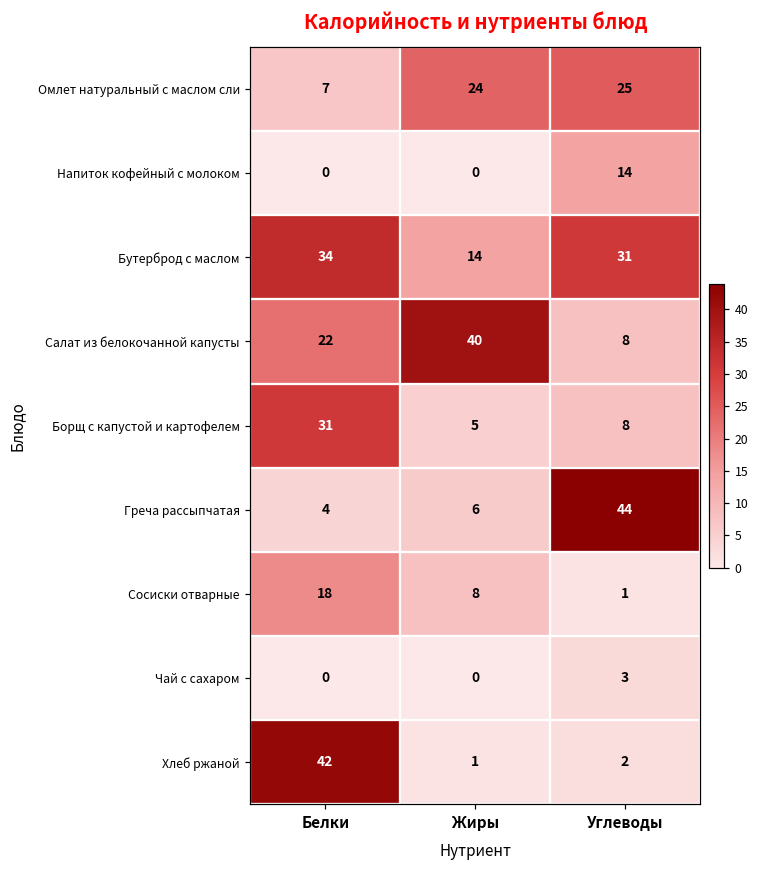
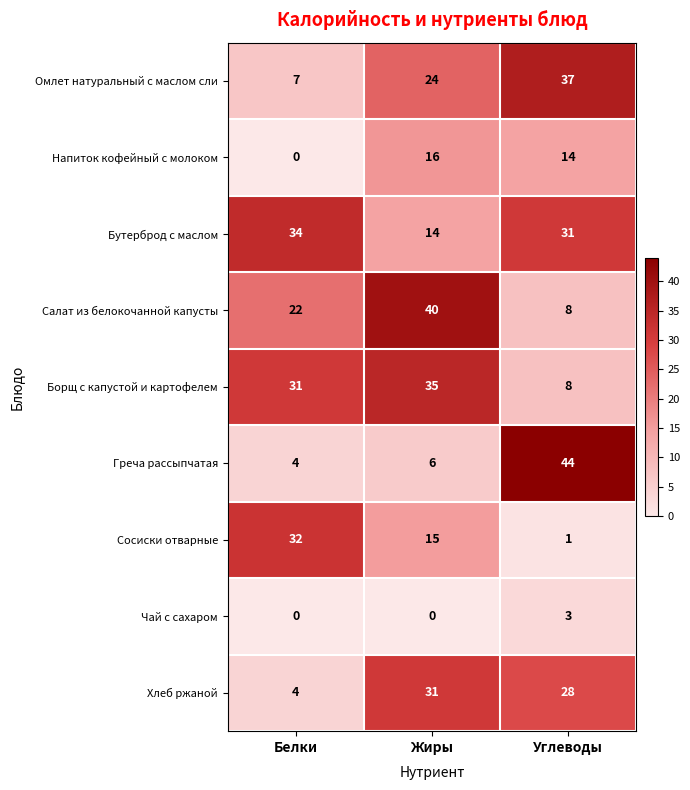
  {
    "Омлет натуральный с маслом сли": {
      "Белки": 7,
      "Жиры": 24,
-     "Углеводы": 25
+     "Углеводы": 37
    },
    "Напиток кофейный с молоком": {
      "Белки": 0,
-     "Жиры": 0,
+     "Жиры": 16,
      "Углеводы": 14
    },
    "Бутерброд с маслом": {
      "Белки": 34,
      "Жиры": 14,
      "Углеводы": 31
    },
    "Салат из белокочанной капусты": {
      "Белки": 22,
      "Жиры": 40,
      "Углеводы": 8
    },
    "Борщ с капустой и картофелем": {
      "Белки": 31,
-     "Жиры": 5,
+     "Жиры": 35,
      "Углеводы": 8
    },
    "Греча рассыпчатая": {
      "Белки": 4,
      "Жиры": 6,
      "Углеводы": 44
    },
    "Сосиски отварные": {
-     "Белки": 18,
-     "Жиры": 8,
+     "Белки": 32,
+     "Жиры": 15,
      "Углеводы": 1
    },
    "Чай с сахаром": {
      "Белки": 0,
      "Жиры": 0,
      "Углеводы": 3
    },
    "Хлеб ржаной": {
-     "Белки": 42,
-     "Жиры": 1,
-     "Углеводы": 2
+     "Белки": 4,
+     "Жиры": 31,
+     "Углеводы": 28
    }
  }
